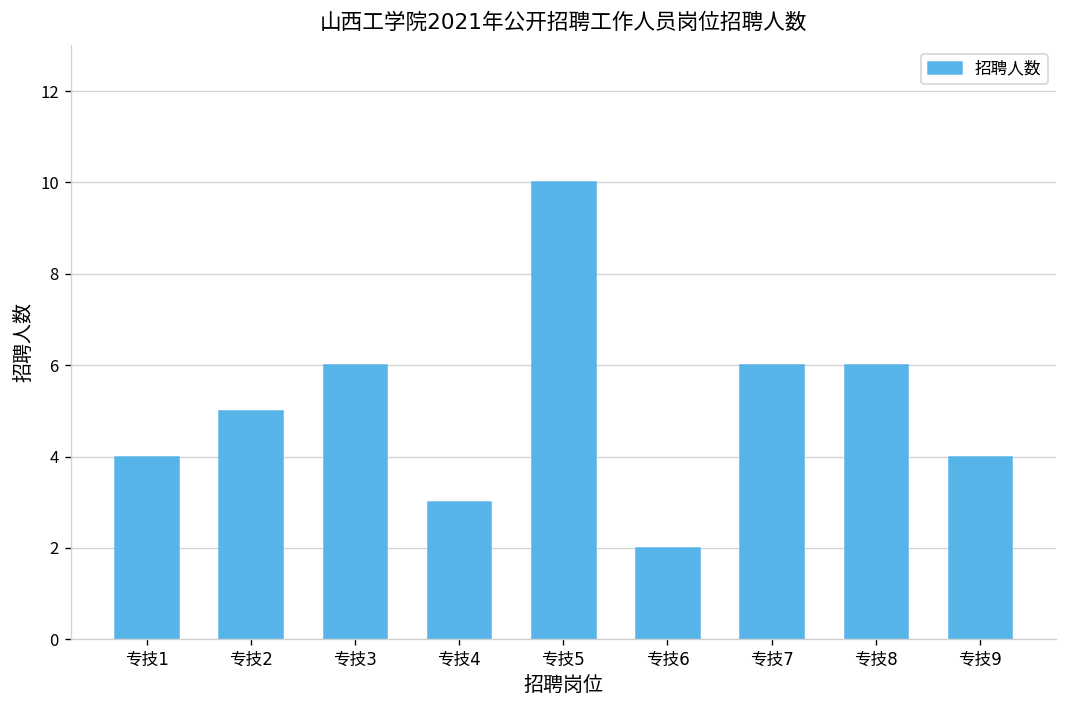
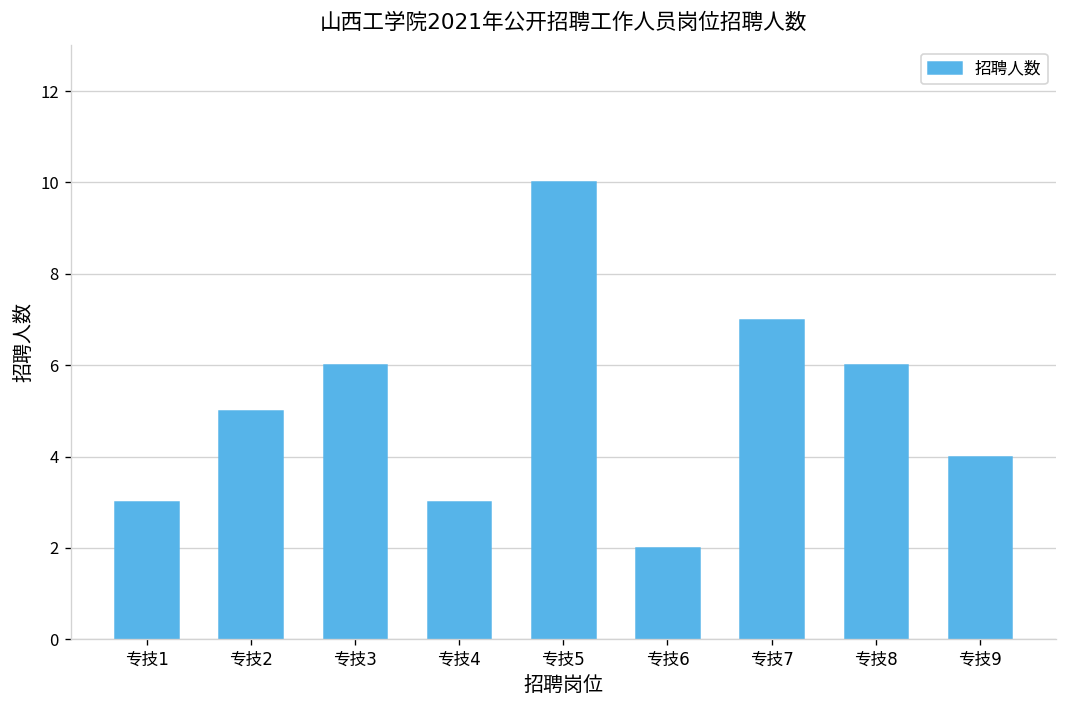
  {
-   "专技1": 4,
+   "专技1": 3,
    "专技2": 5,
    "专技3": 6,
    "专技4": 3,
    "专技5": 10,
    "专技6": 2,
-   "专技7": 6,
+   "专技7": 7,
    "专技8": 6,
    "专技9": 4
  }
